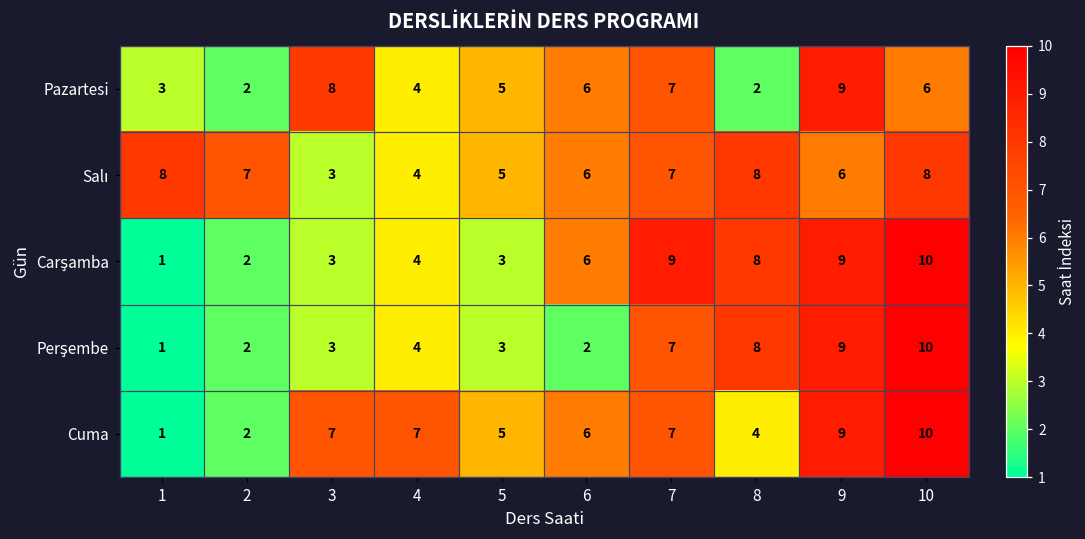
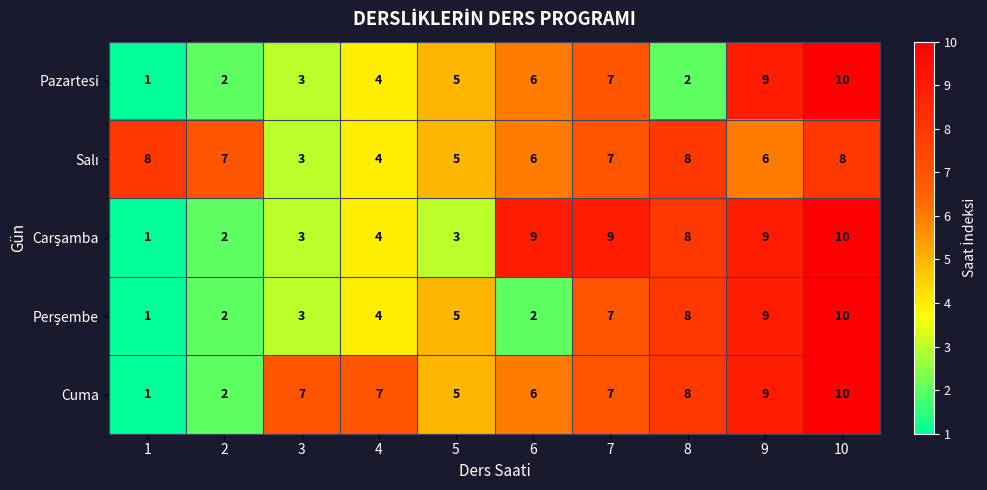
  {
    "Pazartesi": {
-     "1": 3,
+     "1": 1,
      "2": 2,
-     "3": 8,
+     "3": 3,
      "4": 4,
      "5": 5,
      "6": 6,
      "7": 7,
      "8": 2,
      "9": 9,
-     "10": 6
+     "10": 10
    },
    "Salı": {
      "1": 8,
      "2": 7,
      "3": 3,
      "4": 4,
      "5": 5,
      "6": 6,
      "7": 7,
      "8": 8,
      "9": 6,
      "10": 8
    },
    "Carşamba": {
      "1": 1,
      "2": 2,
      "3": 3,
      "4": 4,
      "5": 3,
-     "6": 6,
+     "6": 9,
      "7": 9,
      "8": 8,
      "9": 9,
      "10": 10
    },
    "Perşembe": {
      "1": 1,
      "2": 2,
      "3": 3,
      "4": 4,
-     "5": 3,
+     "5": 5,
      "6": 2,
      "7": 7,
      "8": 8,
      "9": 9,
      "10": 10
    },
    "Cuma": {
      "1": 1,
      "2": 2,
      "3": 7,
      "4": 7,
      "5": 5,
      "6": 6,
      "7": 7,
-     "8": 4,
+     "8": 8,
      "9": 9,
      "10": 10
    }
  }
